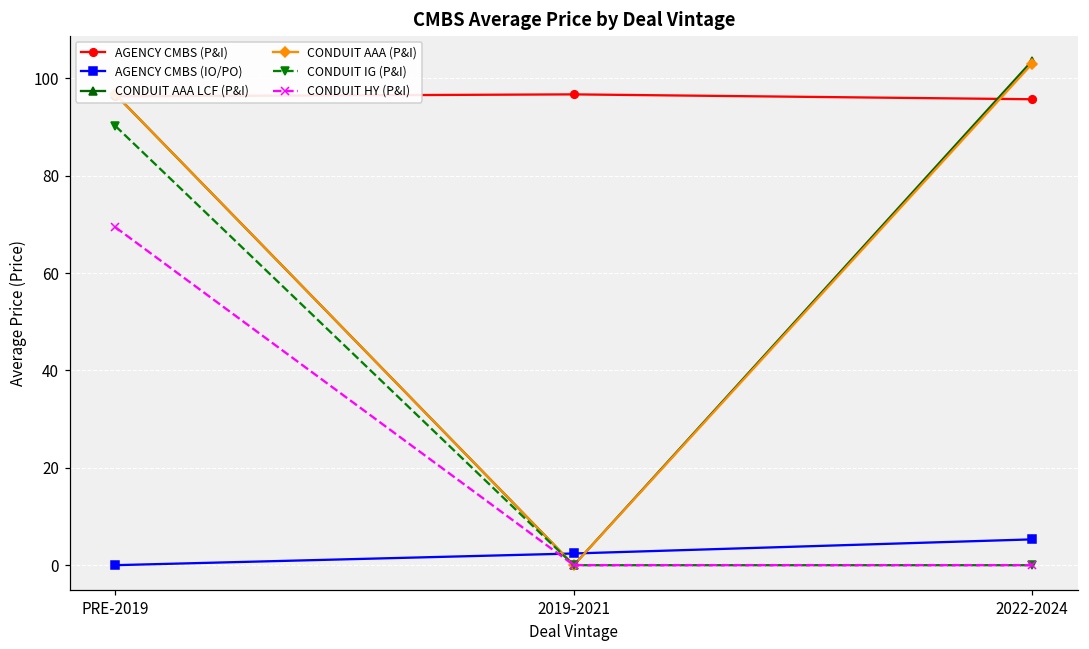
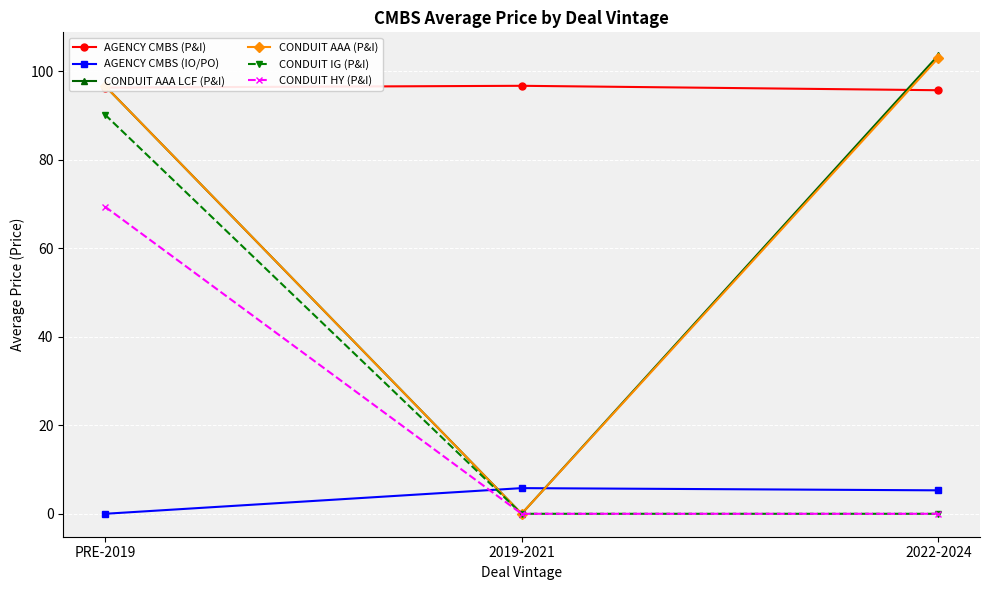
  {
    "AGENCY CMBS (P&I)": {
      "2019-2021": 97,
      "2022-2024": 96
    },
    "AGENCY CMBS (IO/PO)": {
      "PRE-2019": 0,
-     "2019-2021": 2,
+     "2019-2021": 6,
      "2022-2024": 5
    },
    "CONDUIT AAA (P&I)": {
      "2022-2024": 103
    },
    "CONDUIT HY (P&I)": {
      "PRE-2019": 69
    }
  }
